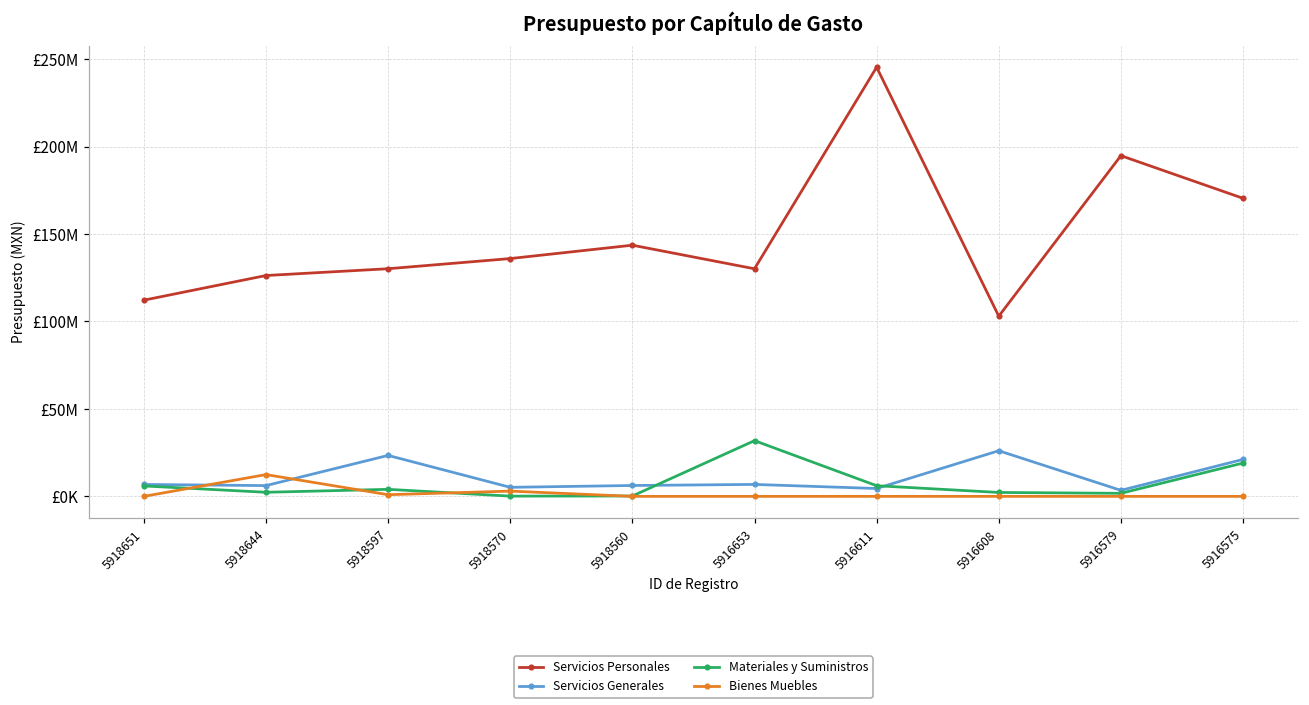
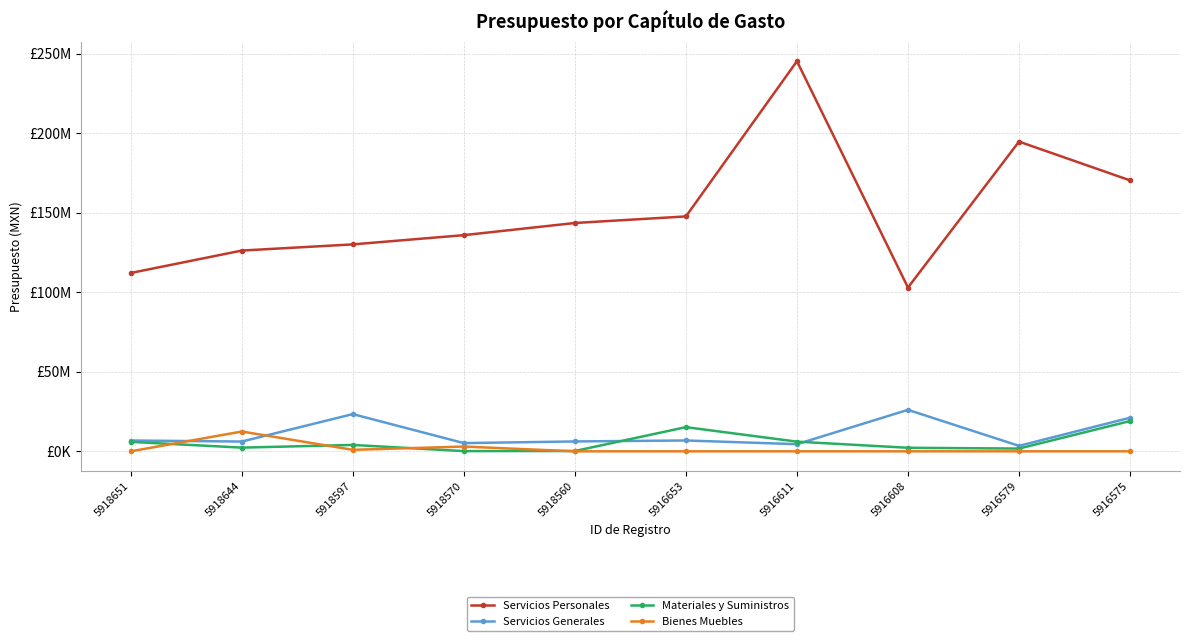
  {
    "Servicios Personales": {
      "5918651": "£112000000",
      "5918644": "£126000000",
      "5918597": "£130000000",
      "5918570": "£136000000",
      "5918560": "£144000000",
-     "5916653": "£130000000",
+     "5916653": "£148000000",
      "5916611": "£245000000",
      "5916608": "£103000000",
      "5916579": "£195000000",
      "5916575": "£170000000"
    },
    "Servicios Generales": {
      "5918644": "£6000000",
      "5918597": "£23000000",
      "5918570": "£5000000",
      "5918560": "£6000000",
      "5916653": "£7000000",
      "5916608": "£26000000",
      "5916579": "£3000000",
      "5916575": "£21000000"
    },
    "Materiales y Suministros": {
      "5918644": "£2000000",
      "5918597": "£4000000",
      "5918570": "£0",
-     "5916653": "£32000000",
+     "5916653": "£15000000",
      "5916608": "£2000000",
      "5916579": "£2000000",
      "5916575": "£19000000"
    },
    "Bienes Muebles": {
      "5918651": "£0",
      "5918644": "£12000000",
      "5918597": "£1000000",
      "5918570": "£3000000",
      "5916653": "£0",
      "5916611": "£0",
      "5916608": "£0",
      "5916579": "£0",
      "5916575": "£0"
    }
  }
